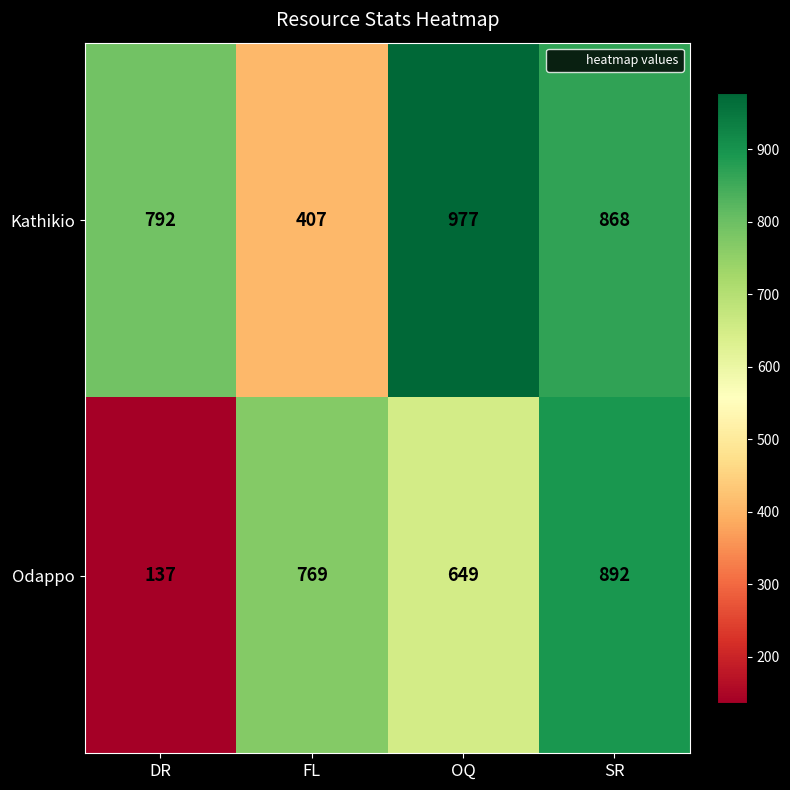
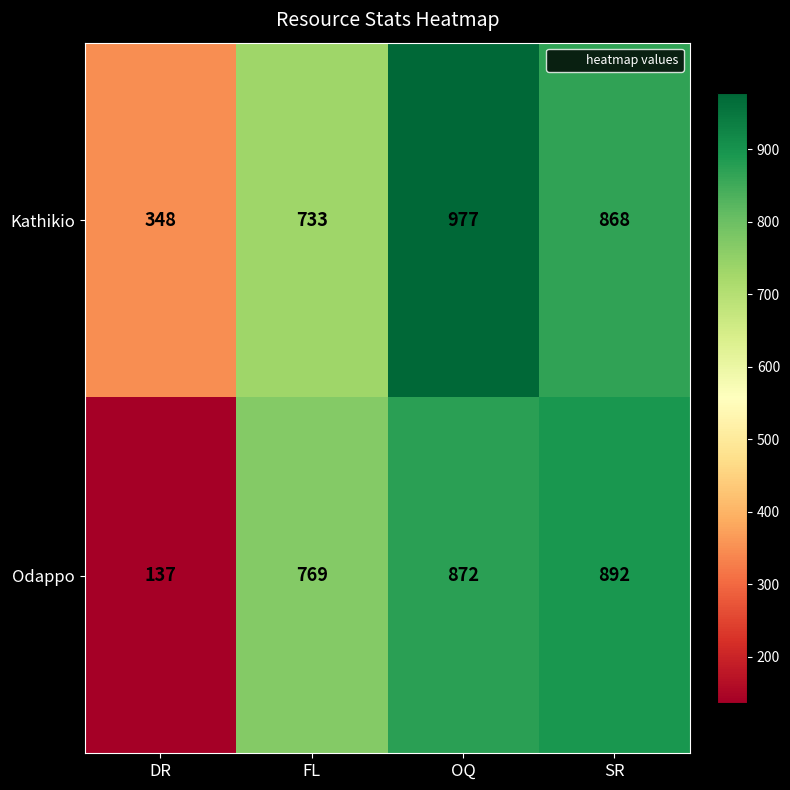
  {
    "Kathikio": {
-     "DR": 792,
-     "FL": 407,
+     "DR": 348,
+     "FL": 733,
      "OQ": 977,
      "SR": 868
    },
    "Odappo": {
      "DR": 137,
      "FL": 769,
-     "OQ": 649,
+     "OQ": 872,
      "SR": 892
    }
  }
